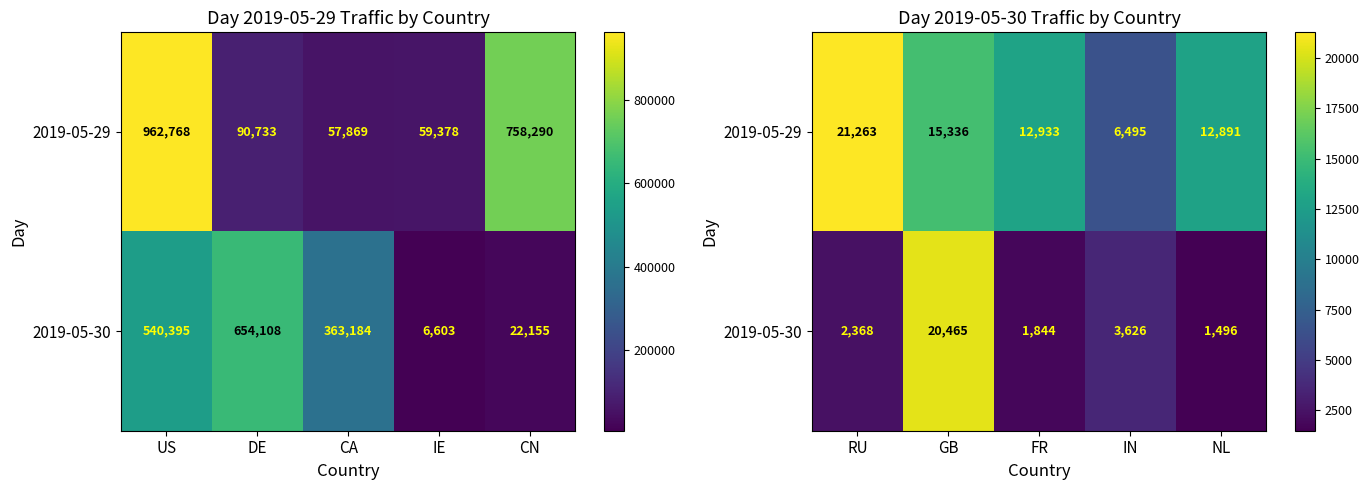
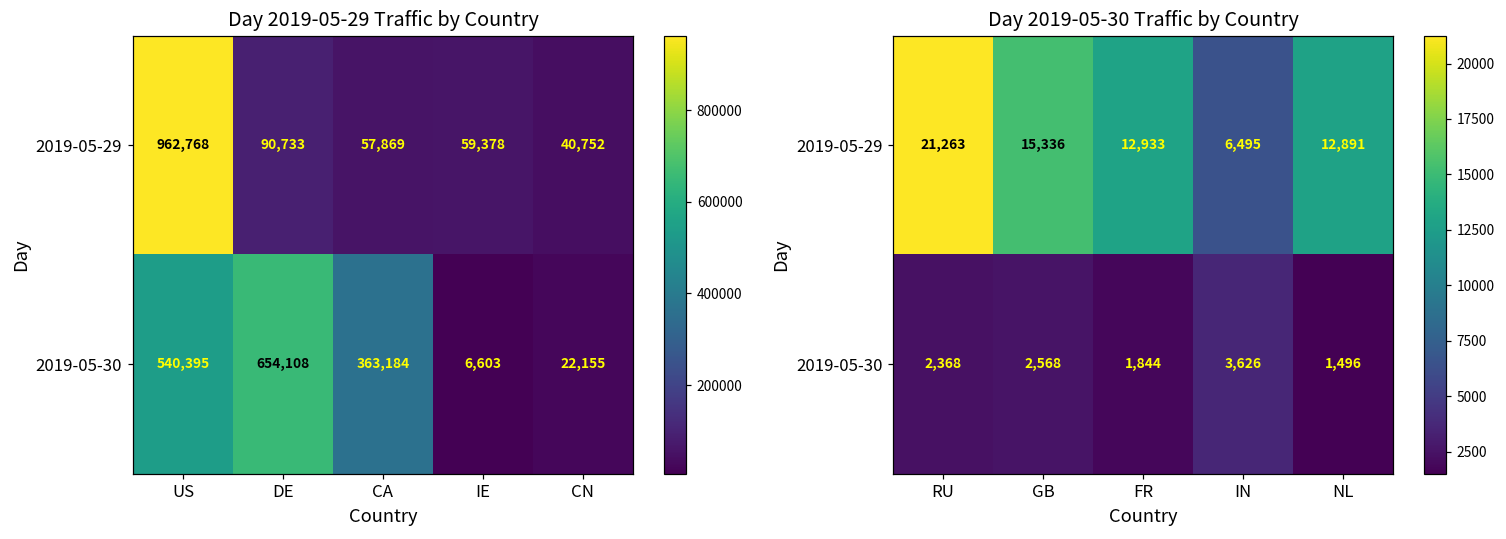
  {
    "Day 2019-05-29 Traffic by Country": {
      "2019-05-29": {
        "US": "962,768",
        "DE": "90,733",
        "CA": "57,869",
        "IE": "59,378",
-       "CN": "758,290"
+       "CN": "40,752"
      },
      "2019-05-30": {
        "US": "540,395",
        "DE": "654,108",
        "CA": "363,184",
        "IE": "6,603",
        "CN": "22,155"
      }
    },
    "Day 2019-05-30 Traffic by Country": {
      "2019-05-29": {
        "RU": "21,263",
        "GB": "15,336",
        "FR": "12,933",
        "IN": "6,495",
        "NL": "12,891"
      },
      "2019-05-30": {
        "RU": "2,368",
-       "GB": "20,465",
+       "GB": "2,568",
        "FR": "1,844",
        "IN": "3,626",
        "NL": "1,496"
      }
    }
  }
